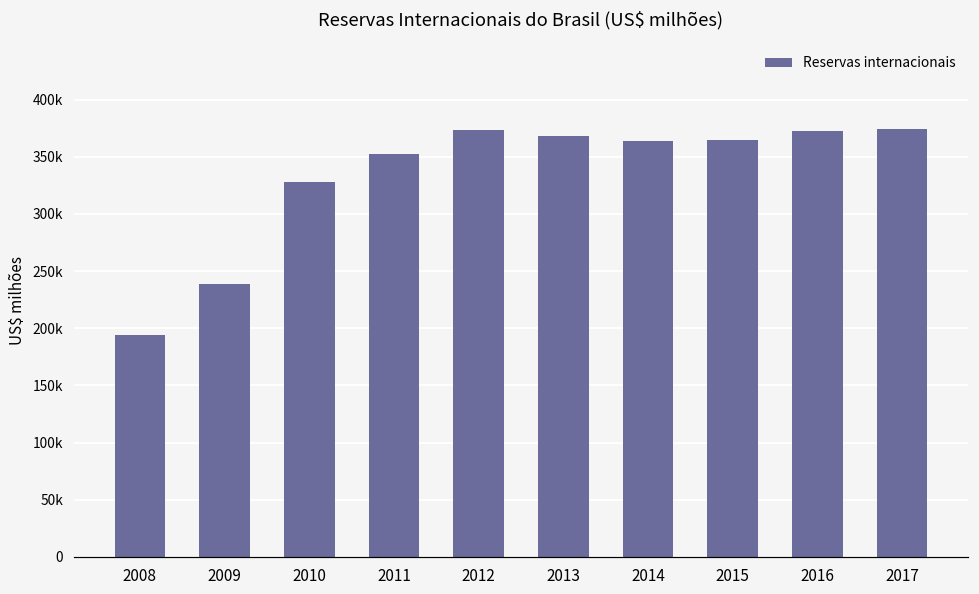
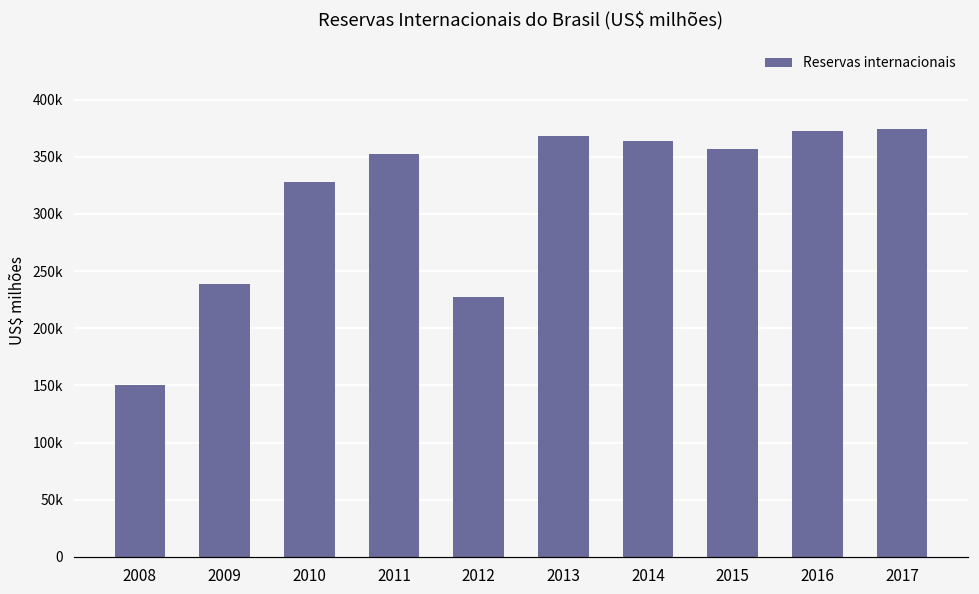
  {
-   "2008": 194000,
+   "2008": 151000,
    "2009": 239000,
    "2010": 328000,
    "2011": 352000,
-   "2012": 373000,
+   "2012": 228000,
    "2013": 368000,
    "2014": 364000,
-   "2015": 365000,
+   "2015": 356000,
    "2016": 373000,
    "2017": 374000
  }
